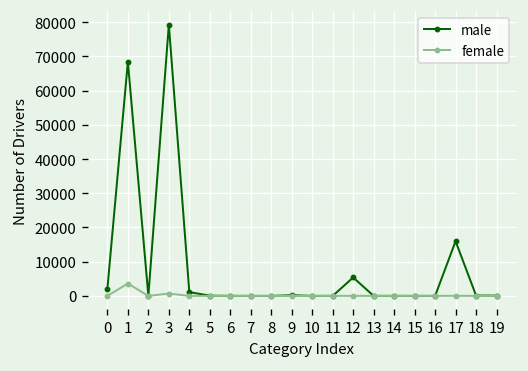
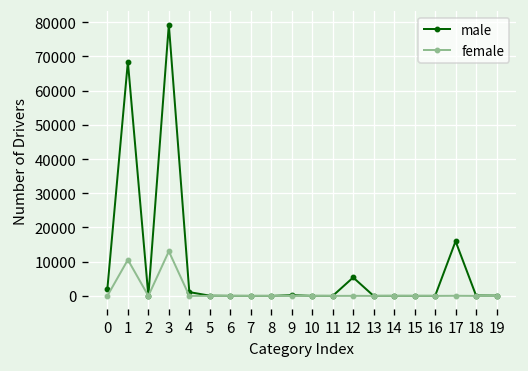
  {
    "male": {
      "0": 2000,
      "1": 68000,
      "3": 79000,
      "4": 1000,
      "12": 5000,
      "17": 16000
    },
    "female": {
      "0": 0,
-     "1": 4000,
-     "3": 1000,
+     "1": 11000,
+     "3": 13000,
      "4": 0,
      "12": 0,
      "17": 0
    }
  }
